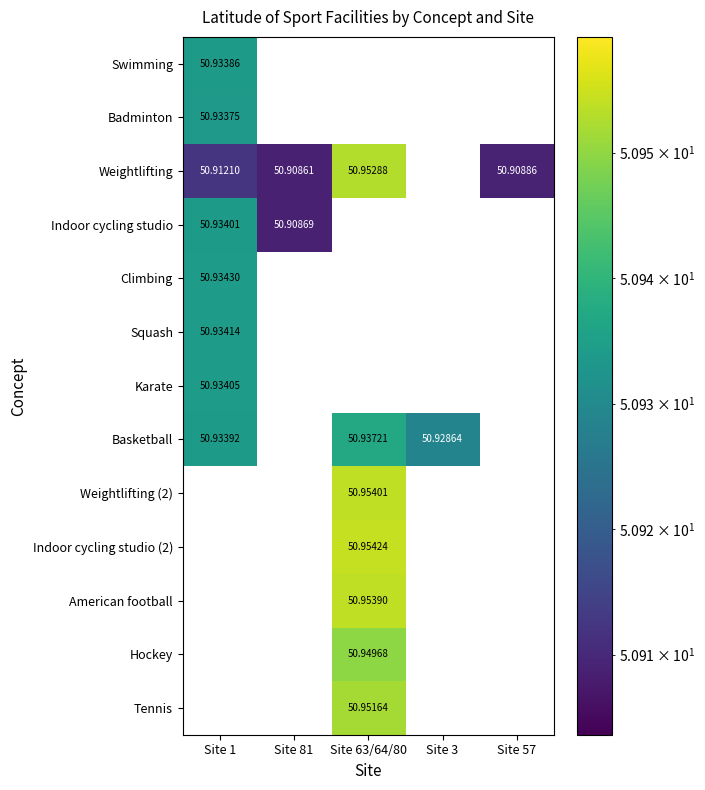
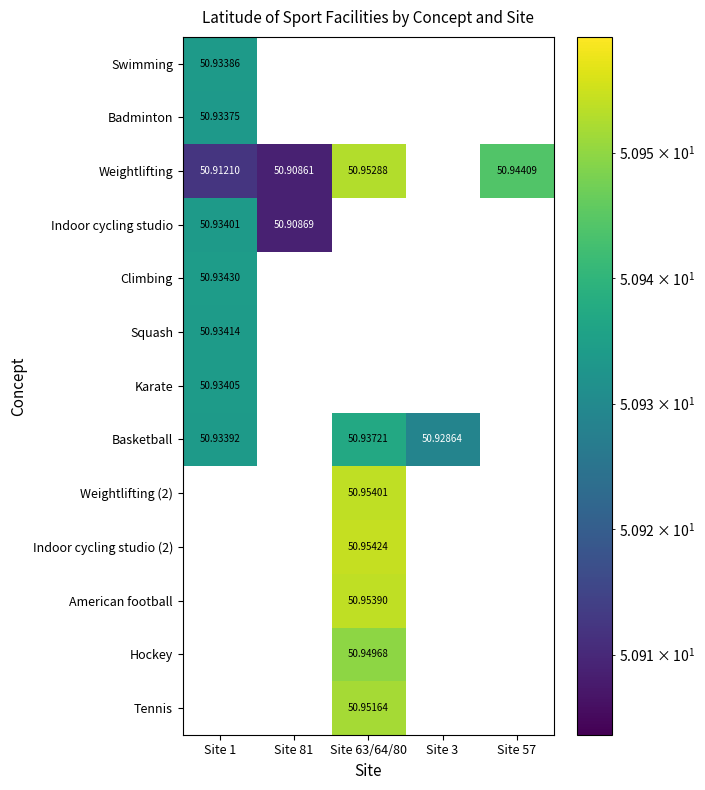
  {
    "Swimming": {
      "Site 1": 50.93386
    },
    "Badminton": {
      "Site 1": 50.93375
    },
    "Weightlifting": {
      "Site 1": 50.91210,
      "Site 81": 50.90861,
      "Site 63/64/80": 50.95288,
-     "Site 57": 50.90886
+     "Site 57": 50.94409
    },
    "Indoor cycling studio": {
      "Site 1": 50.93401,
      "Site 81": 50.90869
    },
    "Climbing": {
      "Site 1": 50.93430
    },
    "Squash": {
      "Site 1": 50.93414
    },
    "Karate": {
      "Site 1": 50.93405
    },
    "Basketball": {
      "Site 1": 50.93392,
      "Site 63/64/80": 50.93721,
      "Site 3": 50.92864
    },
    "Weightlifting (2)": {
      "Site 63/64/80": 50.95401
    },
    "Indoor cycling studio (2)": {
      "Site 63/64/80": 50.95424
    },
    "American football": {
      "Site 63/64/80": 50.95390
    },
    "Hockey": {
      "Site 63/64/80": 50.94968
    },
    "Tennis": {
      "Site 63/64/80": 50.95164
    }
  }
